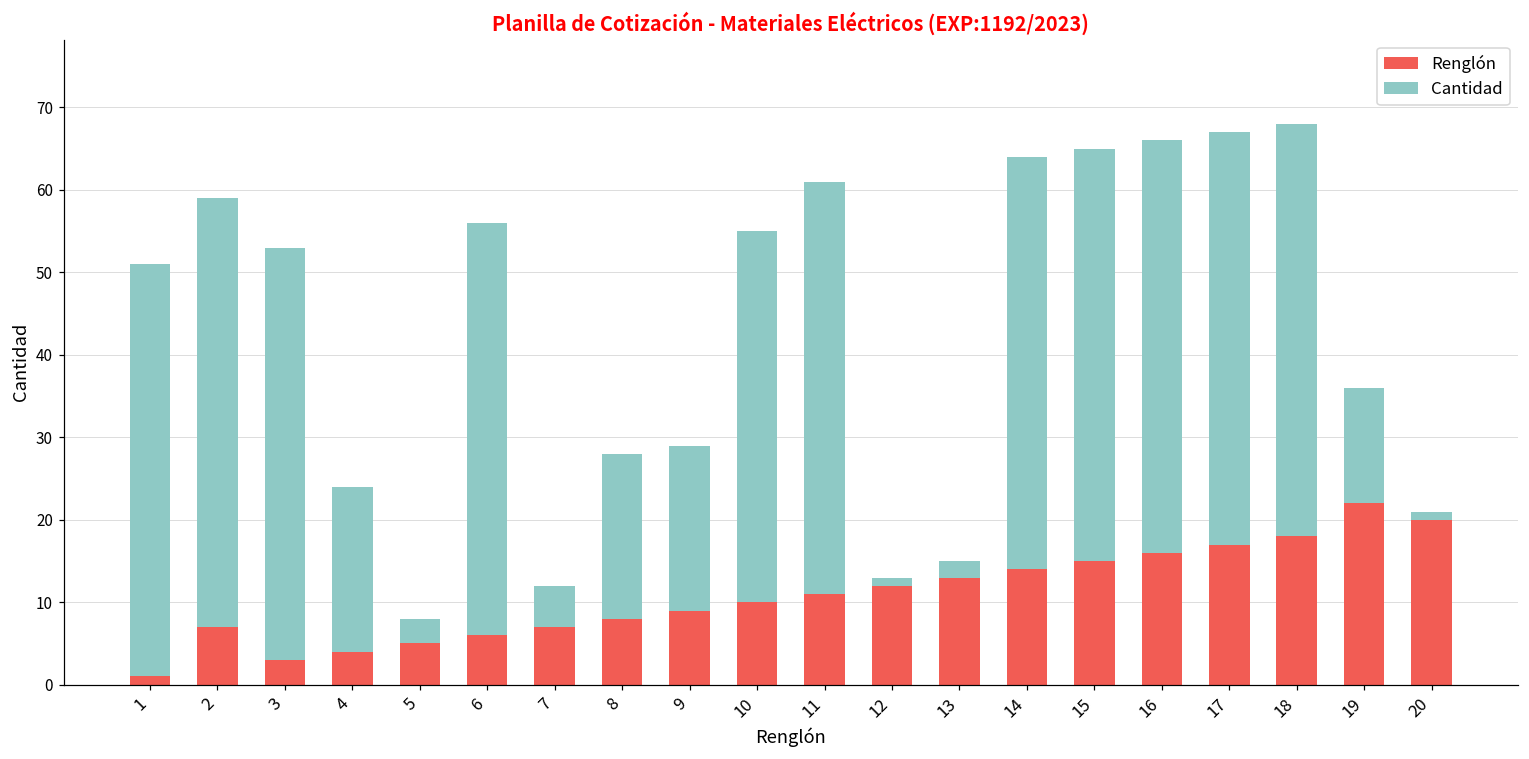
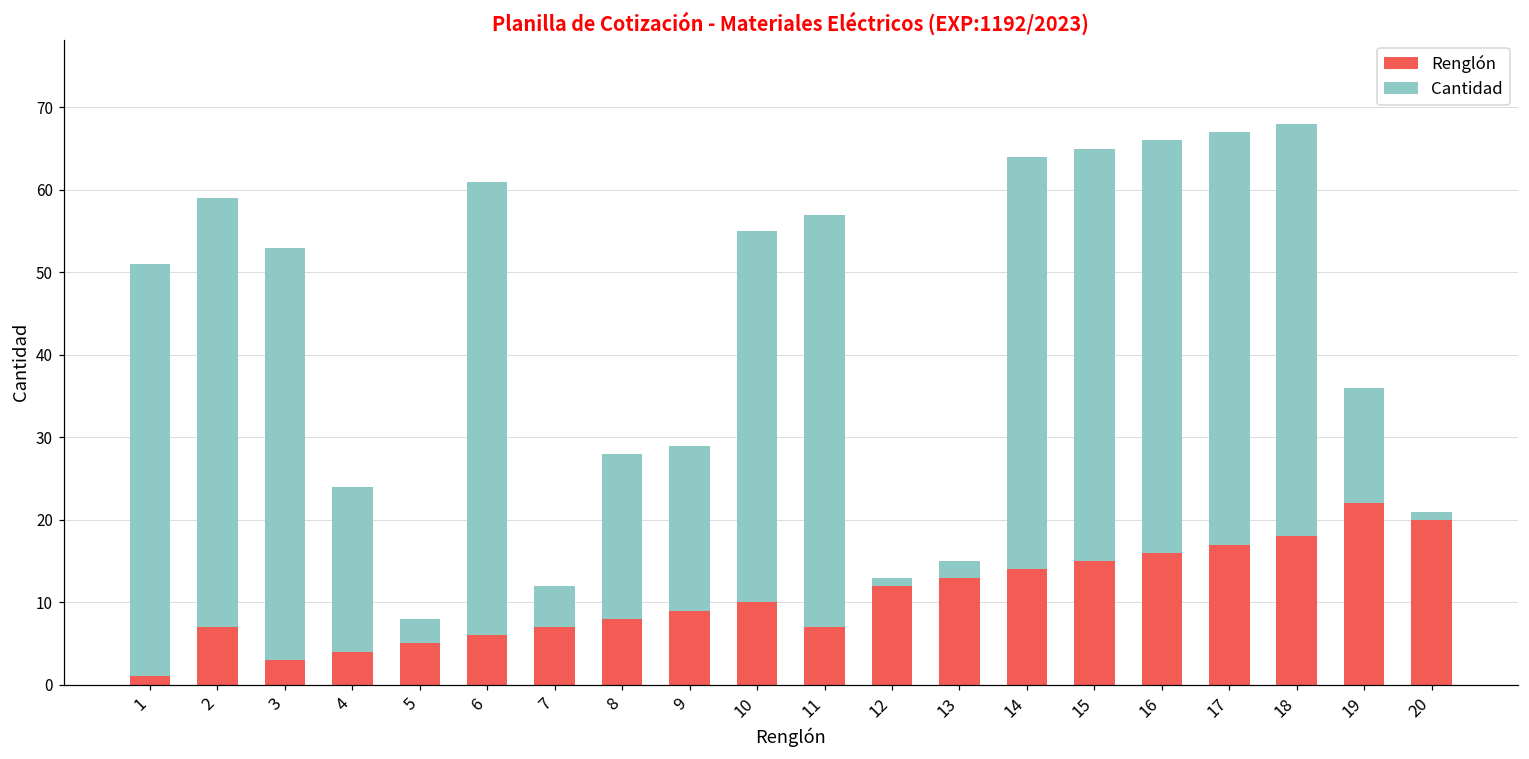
  {
    "Renglón": {
      "1": 1,
      "2": 7,
      "3": 3,
      "4": 4,
      "5": 5,
      "6": 6,
      "7": 7,
      "8": 8,
      "9": 9,
      "10": 10,
-     "11": 11,
+     "11": 7,
      "12": 12,
      "13": 13,
      "14": 14,
      "15": 15,
      "16": 16,
      "17": 17,
      "18": 18,
      "19": 22,
      "20": 20
    },
    "Cantidad": {
      "1": 50,
      "2": 52,
      "3": 50,
      "4": 20,
      "5": 3,
-     "6": 50,
+     "6": 55,
      "7": 5,
      "8": 20,
      "9": 20,
      "10": 45,
      "11": 50,
      "12": 1,
      "13": 2,
      "14": 50,
      "15": 50,
      "16": 50,
      "17": 50,
      "18": 50,
      "19": 14,
      "20": 1
    }
  }
